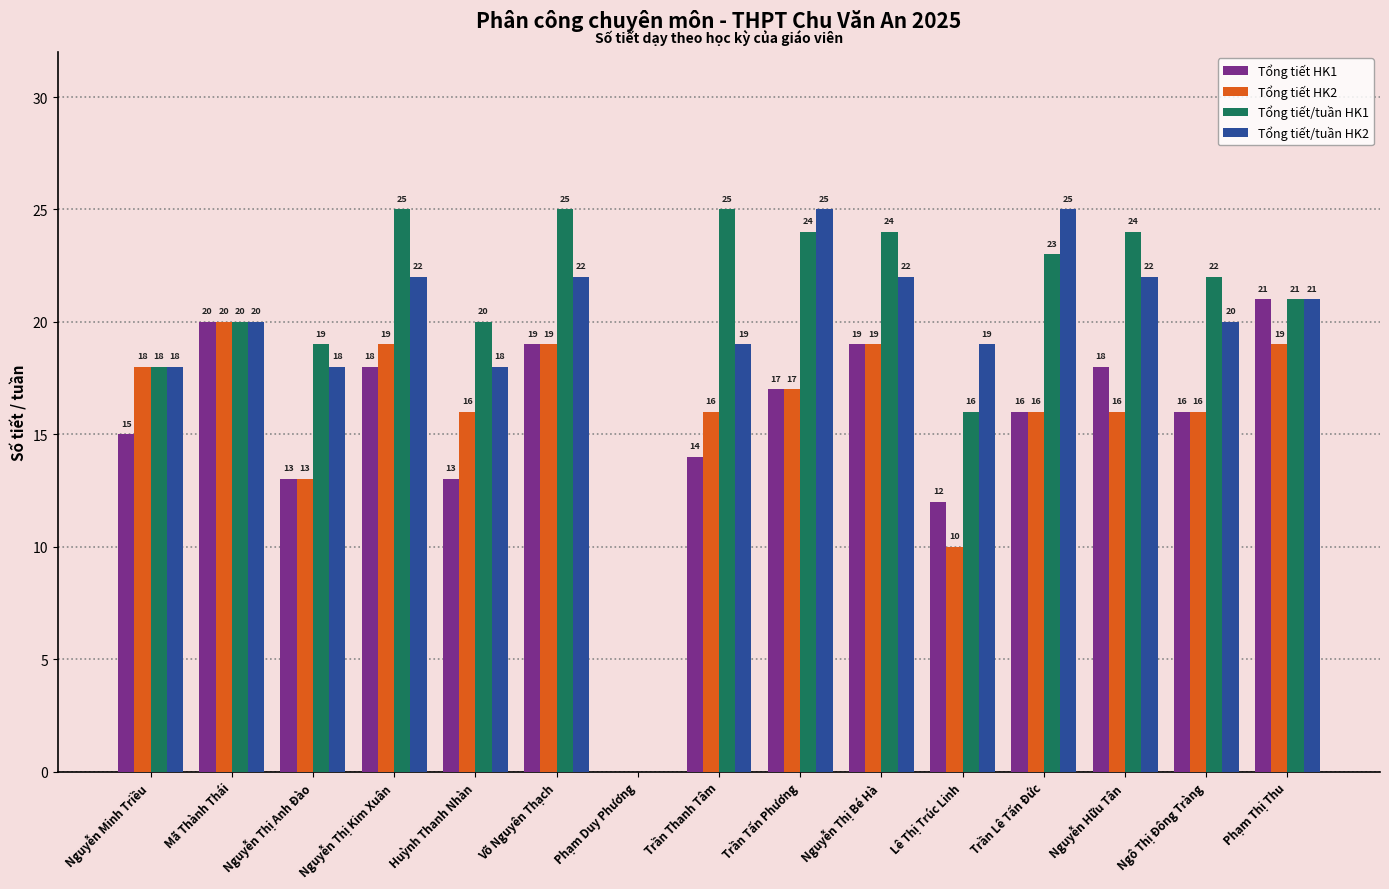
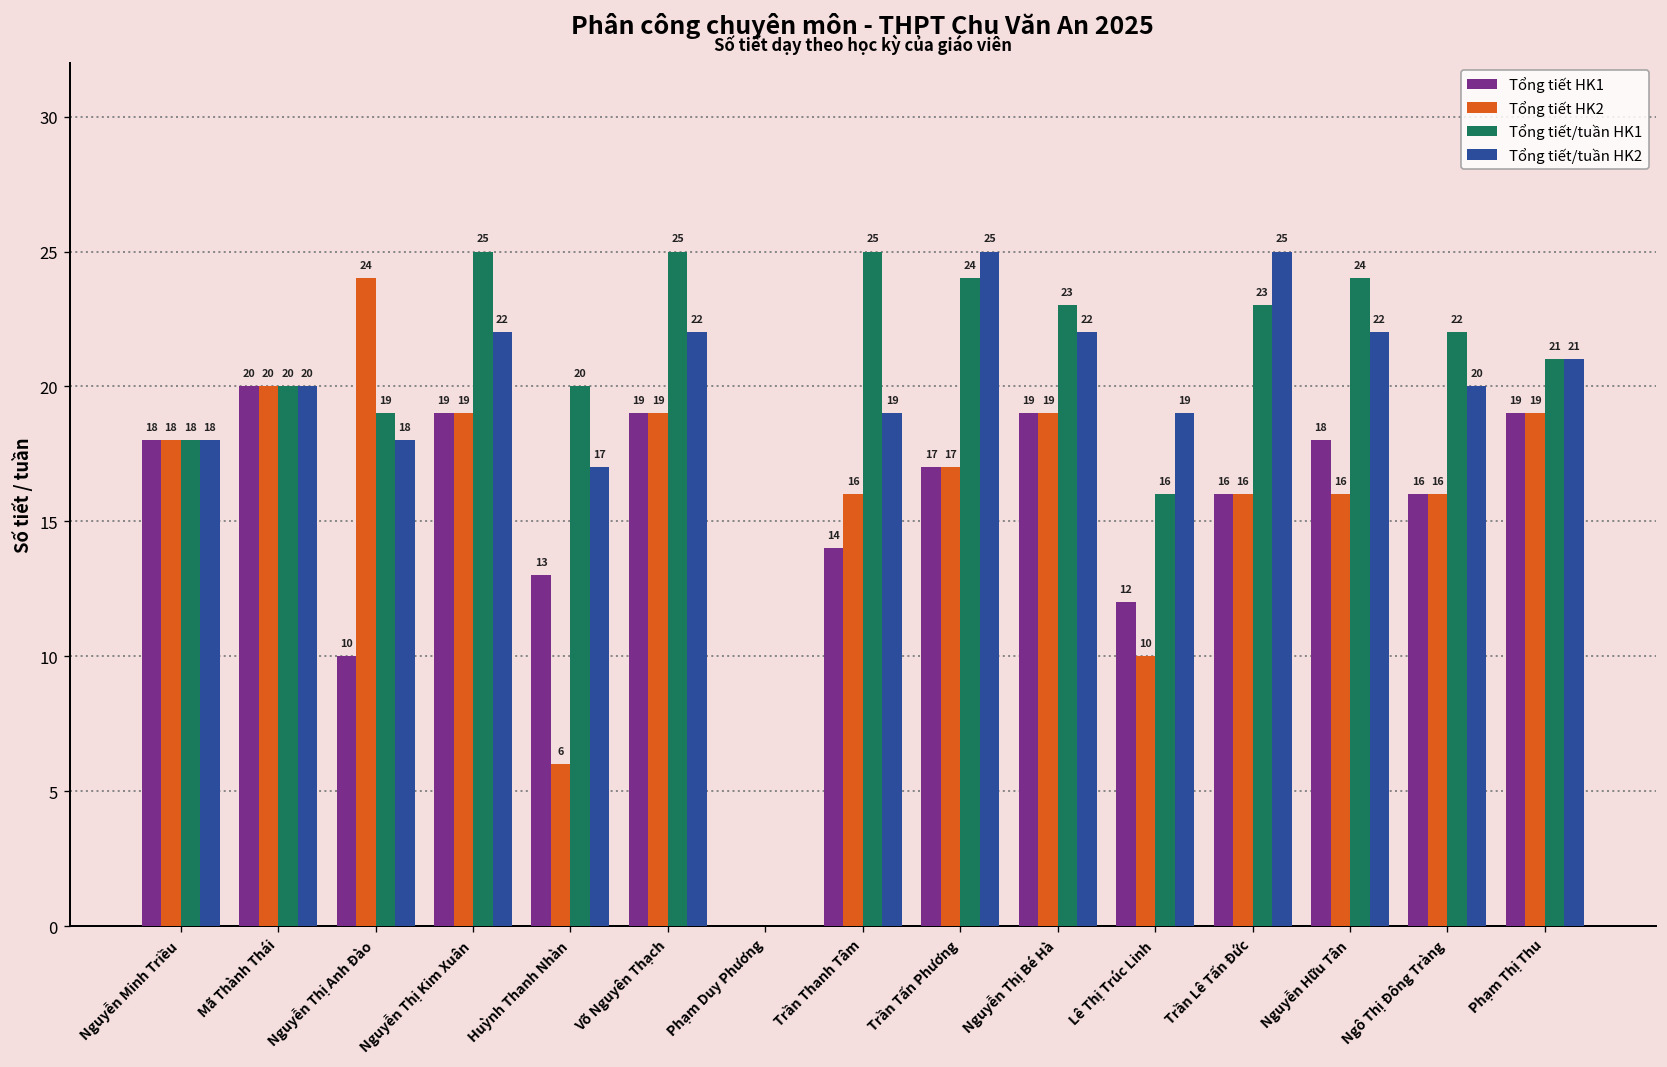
  {
    "Tổng tiết HK1": {
-     "Nguyễn Minh Triều": 15,
+     "Nguyễn Minh Triều": 18,
      "Mã Thành Thái": 20,
-     "Nguyễn Thị Anh Đào": 13,
-     "Nguyễn Thị Kim Xuân": 18,
+     "Nguyễn Thị Anh Đào": 10,
+     "Nguyễn Thị Kim Xuân": 19,
      "Huỳnh Thanh Nhàn": 13,
      "Võ Nguyên Thạch": 19,
      "Trần Thanh Tâm": 14,
      "Trần Tấn Phương": 17,
      "Nguyễn Thị Bé Hà": 19,
      "Lê Thị Trúc Linh": 12,
      "Trần Lê Tấn Đức": 16,
      "Nguyễn Hữu Tân": 18,
      "Ngô Thị Đông Tràng": 16,
-     "Phạm Thị Thu": 21
+     "Phạm Thị Thu": 19
    },
    "Tổng tiết HK2": {
      "Nguyễn Minh Triều": 18,
      "Mã Thành Thái": 20,
-     "Nguyễn Thị Anh Đào": 13,
+     "Nguyễn Thị Anh Đào": 24,
      "Nguyễn Thị Kim Xuân": 19,
-     "Huỳnh Thanh Nhàn": 16,
+     "Huỳnh Thanh Nhàn": 6,
      "Võ Nguyên Thạch": 19,
      "Trần Thanh Tâm": 16,
      "Trần Tấn Phương": 17,
      "Nguyễn Thị Bé Hà": 19,
      "Lê Thị Trúc Linh": 10,
      "Trần Lê Tấn Đức": 16,
      "Nguyễn Hữu Tân": 16,
      "Ngô Thị Đông Tràng": 16,
      "Phạm Thị Thu": 19
    },
    "Tổng tiết/tuần HK1": {
      "Nguyễn Minh Triều": 18,
      "Mã Thành Thái": 20,
      "Nguyễn Thị Anh Đào": 19,
      "Nguyễn Thị Kim Xuân": 25,
      "Huỳnh Thanh Nhàn": 20,
      "Võ Nguyên Thạch": 25,
      "Trần Thanh Tâm": 25,
      "Trần Tấn Phương": 24,
-     "Nguyễn Thị Bé Hà": 24,
+     "Nguyễn Thị Bé Hà": 23,
      "Lê Thị Trúc Linh": 16,
      "Trần Lê Tấn Đức": 23,
      "Nguyễn Hữu Tân": 24,
      "Ngô Thị Đông Tràng": 22,
      "Phạm Thị Thu": 21
    },
    "Tổng tiết/tuần HK2": {
      "Nguyễn Minh Triều": 18,
      "Mã Thành Thái": 20,
      "Nguyễn Thị Anh Đào": 18,
      "Nguyễn Thị Kim Xuân": 22,
-     "Huỳnh Thanh Nhàn": 18,
+     "Huỳnh Thanh Nhàn": 17,
      "Võ Nguyên Thạch": 22,
      "Trần Thanh Tâm": 19,
      "Trần Tấn Phương": 25,
      "Nguyễn Thị Bé Hà": 22,
      "Lê Thị Trúc Linh": 19,
      "Trần Lê Tấn Đức": 25,
      "Nguyễn Hữu Tân": 22,
      "Ngô Thị Đông Tràng": 20,
      "Phạm Thị Thu": 21
    }
  }
